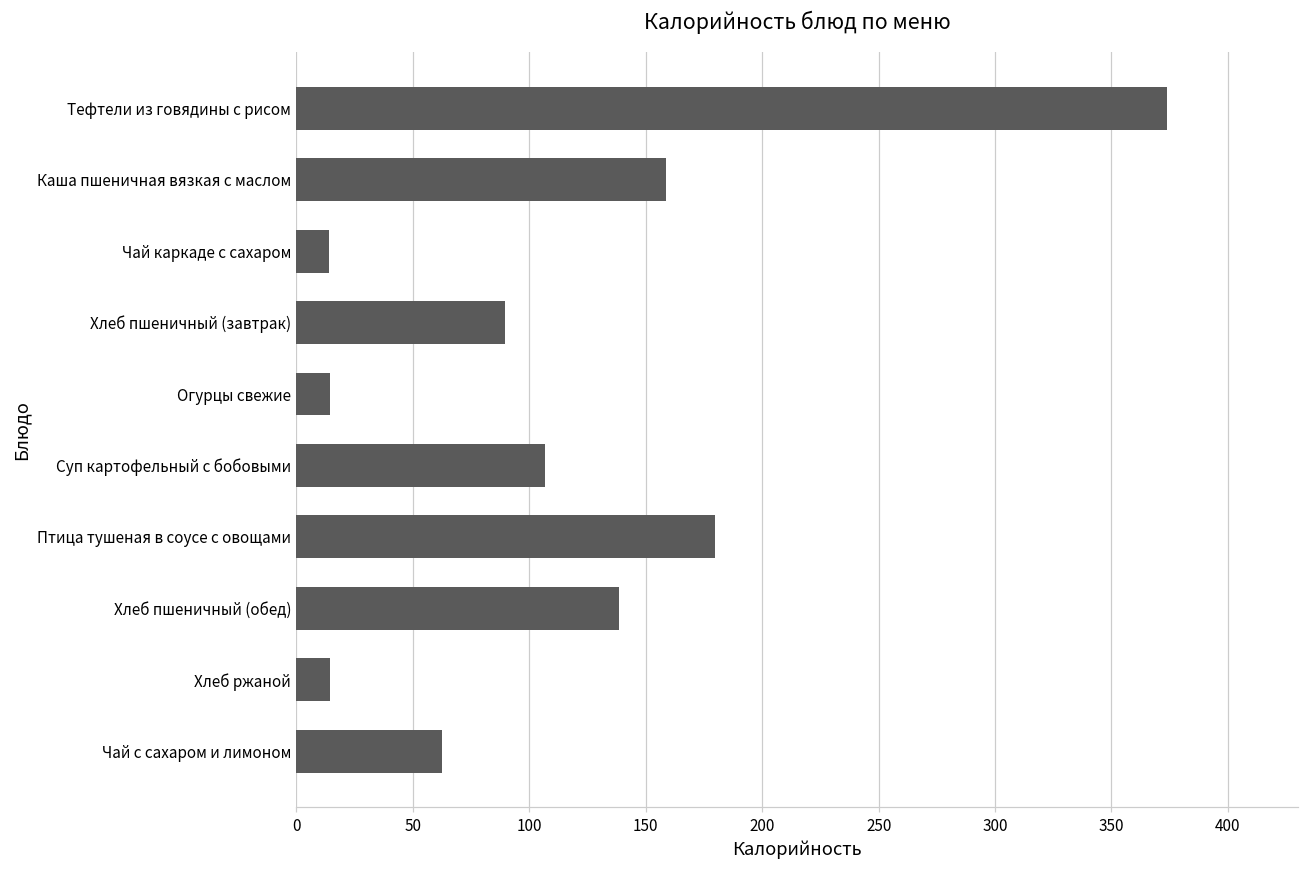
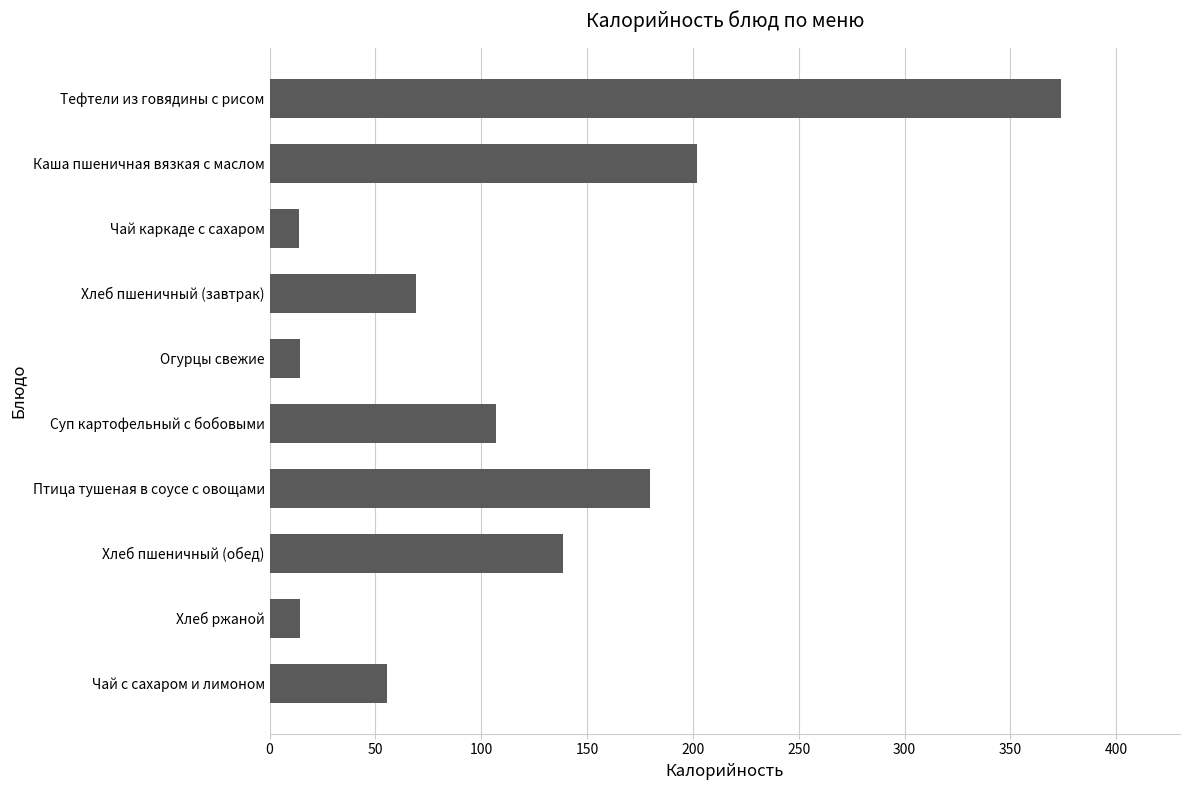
  {
    "Тефтели из говядины с рисом": 374,
-   "Каша пшеничная вязкая с маслом": 159,
+   "Каша пшеничная вязкая с маслом": 202,
    "Чай каркаде с сахаром": 14,
-   "Хлеб пшеничный (завтрак)": 90,
+   "Хлеб пшеничный (завтрак)": 69,
    "Огурцы свежие": 14,
    "Суп картофельный с бобовыми": 107,
    "Птица тушеная в соусе с овощами": 180,
    "Хлеб пшеничный (обед)": 139,
    "Хлеб ржаной": 14,
-   "Чай с сахаром и лимоном": 63
+   "Чай с сахаром и лимоном": 56
  }
